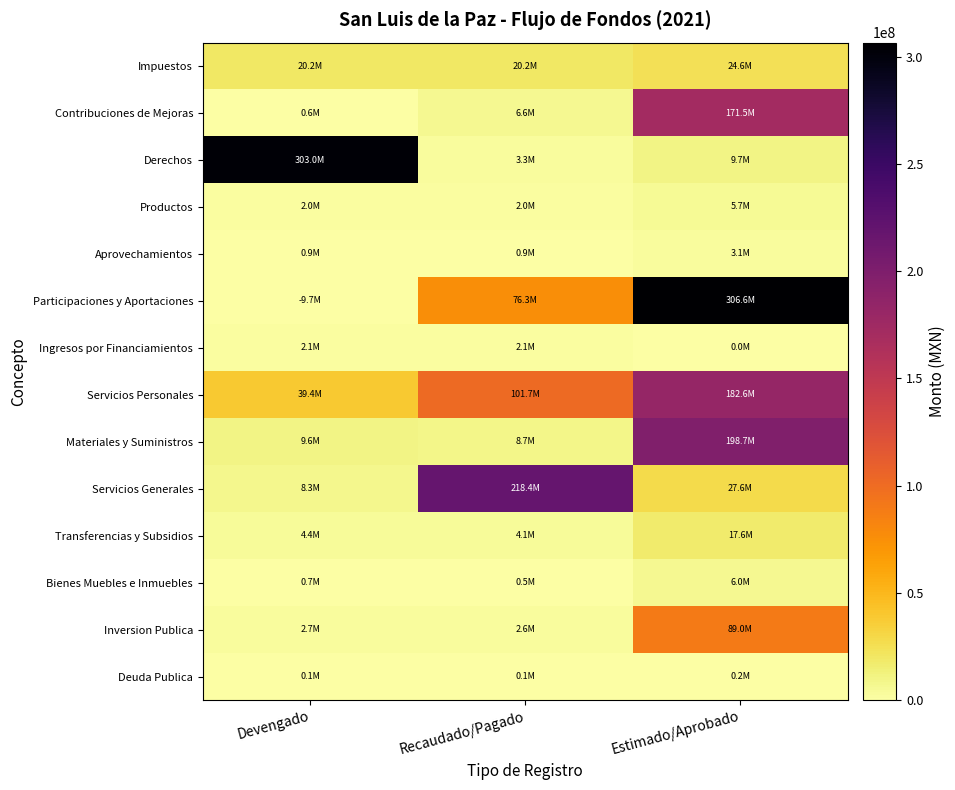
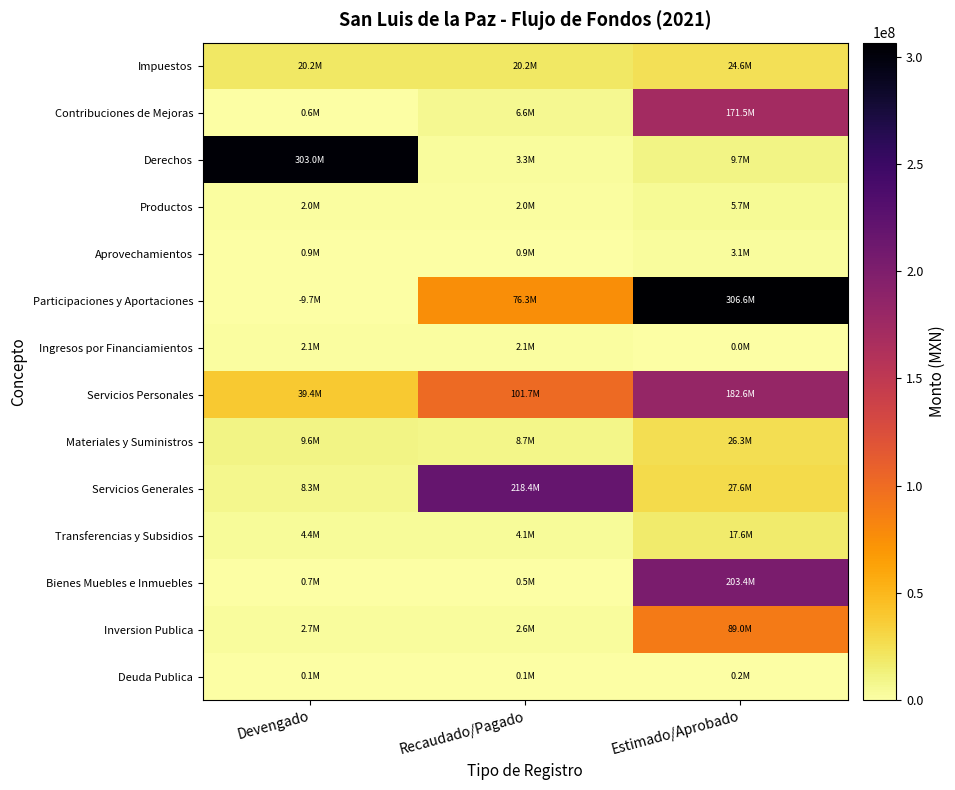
  {
    "Impuestos": {
      "Devengado": "20.2M",
      "Recaudado/Pagado": "20.2M",
      "Estimado/Aprobado": "24.6M"
    },
    "Contribuciones de Mejoras": {
      "Devengado": "0.6M",
      "Recaudado/Pagado": "6.6M",
      "Estimado/Aprobado": "171.5M"
    },
    "Derechos": {
      "Devengado": "303.0M",
      "Recaudado/Pagado": "3.3M",
      "Estimado/Aprobado": "9.7M"
    },
    "Productos": {
      "Devengado": "2.0M",
      "Recaudado/Pagado": "2.0M",
      "Estimado/Aprobado": "5.7M"
    },
    "Aprovechamientos": {
      "Devengado": "0.9M",
      "Recaudado/Pagado": "0.9M",
      "Estimado/Aprobado": "3.1M"
    },
    "Participaciones y Aportaciones": {
      "Devengado": "-9.7M",
      "Recaudado/Pagado": "76.3M",
      "Estimado/Aprobado": "306.6M"
    },
    "Ingresos por Financiamientos": {
      "Devengado": "2.1M",
      "Recaudado/Pagado": "2.1M",
      "Estimado/Aprobado": "0.0M"
    },
    "Servicios Personales": {
      "Devengado": "39.4M",
      "Recaudado/Pagado": "101.7M",
      "Estimado/Aprobado": "182.6M"
    },
    "Materiales y Suministros": {
      "Devengado": "9.6M",
      "Recaudado/Pagado": "8.7M",
-     "Estimado/Aprobado": "198.7M"
+     "Estimado/Aprobado": "26.3M"
    },
    "Servicios Generales": {
      "Devengado": "8.3M",
      "Recaudado/Pagado": "218.4M",
      "Estimado/Aprobado": "27.6M"
    },
    "Transferencias y Subsidios": {
      "Devengado": "4.4M",
      "Recaudado/Pagado": "4.1M",
      "Estimado/Aprobado": "17.6M"
    },
    "Bienes Muebles e Inmuebles": {
      "Devengado": "0.7M",
      "Recaudado/Pagado": "0.5M",
-     "Estimado/Aprobado": "6.0M"
+     "Estimado/Aprobado": "203.4M"
    },
    "Inversion Publica": {
      "Devengado": "2.7M",
      "Recaudado/Pagado": "2.6M",
      "Estimado/Aprobado": "89.0M"
    },
    "Deuda Publica": {
      "Devengado": "0.1M",
      "Recaudado/Pagado": "0.1M",
      "Estimado/Aprobado": "0.2M"
    }
  }
